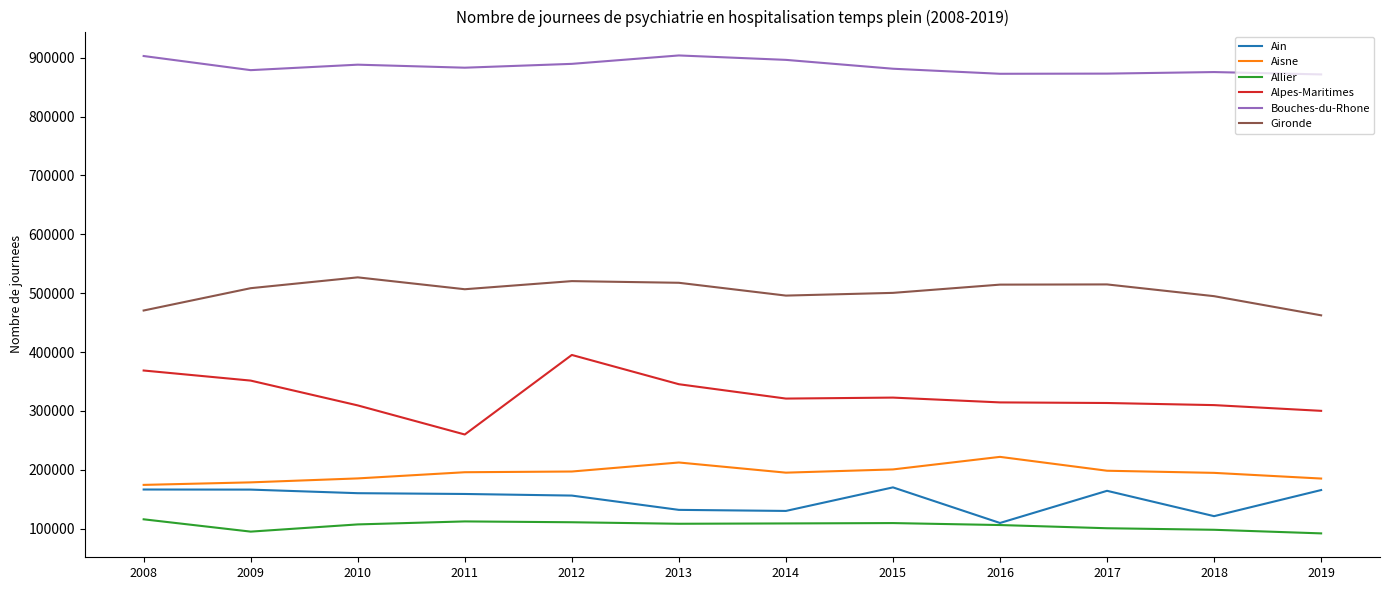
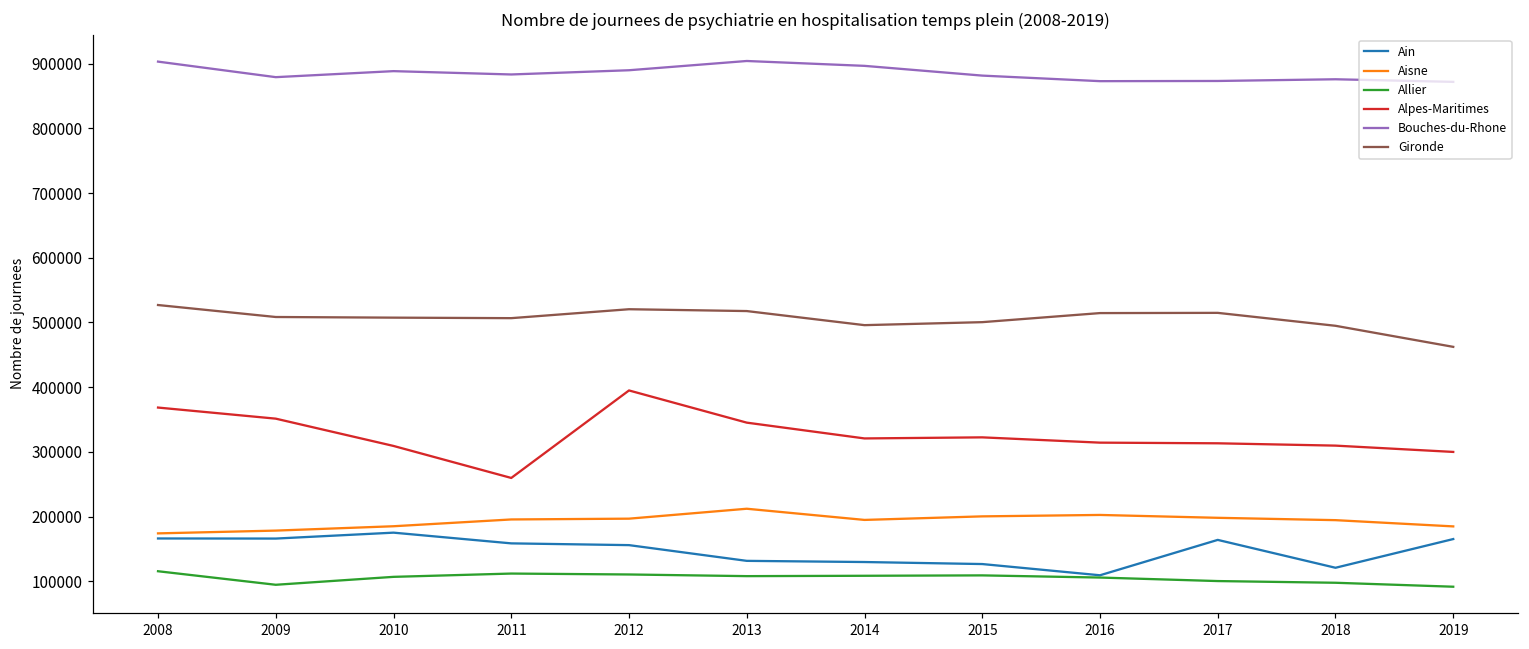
  {
    "Ain": {
      "2008": 170000,
      "2009": 170000,
-     "2010": 160000,
+     "2010": 180000,
      "2011": 160000,
      "2012": 160000,
      "2013": 130000,
      "2014": 130000,
-     "2015": 170000,
+     "2015": 130000,
      "2017": 160000,
      "2018": 120000,
      "2019": 170000
    },
    "Aisne": {
      "2008": 170000,
      "2009": 180000,
      "2010": 190000,
      "2011": 200000,
      "2012": 200000,
      "2013": 210000,
      "2014": 200000,
      "2015": 200000,
-     "2016": 220000,
+     "2016": 200000,
      "2017": 200000,
      "2018": 190000,
      "2019": 190000
    },
    "Allier": {
      "2008": 120000,
      "2009": 90000,
      "2010": 110000,
      "2011": 110000,
      "2012": 110000,
      "2013": 110000,
      "2014": 110000,
      "2015": 110000,
      "2017": 100000,
      "2018": 100000,
      "2019": 90000
    },
    "Alpes-Maritimes": {
      "2008": 370000,
      "2009": 350000,
      "2010": 310000,
      "2011": 260000,
      "2012": 400000,
      "2013": 350000,
      "2014": 320000,
      "2015": 320000,
      "2016": 310000,
      "2017": 310000,
      "2018": 310000,
      "2019": 300000
    },
    "Bouches-du-Rhone": {
      "2008": 900000,
      "2009": 880000,
      "2010": 890000,
      "2011": 880000,
      "2012": 890000,
      "2013": 900000,
      "2014": 900000,
      "2015": 880000,
      "2016": 870000,
      "2017": 870000,
      "2018": 880000
    },
    "Gironde": {
-     "2008": 470000,
+     "2008": 530000,
      "2009": 510000,
-     "2010": 530000,
+     "2010": 510000,
      "2011": 510000,
      "2012": 520000,
      "2013": 520000,
      "2014": 500000,
      "2015": 500000,
      "2016": 510000,
      "2017": 510000,
      "2018": 490000,
      "2019": 460000
    }
  }
